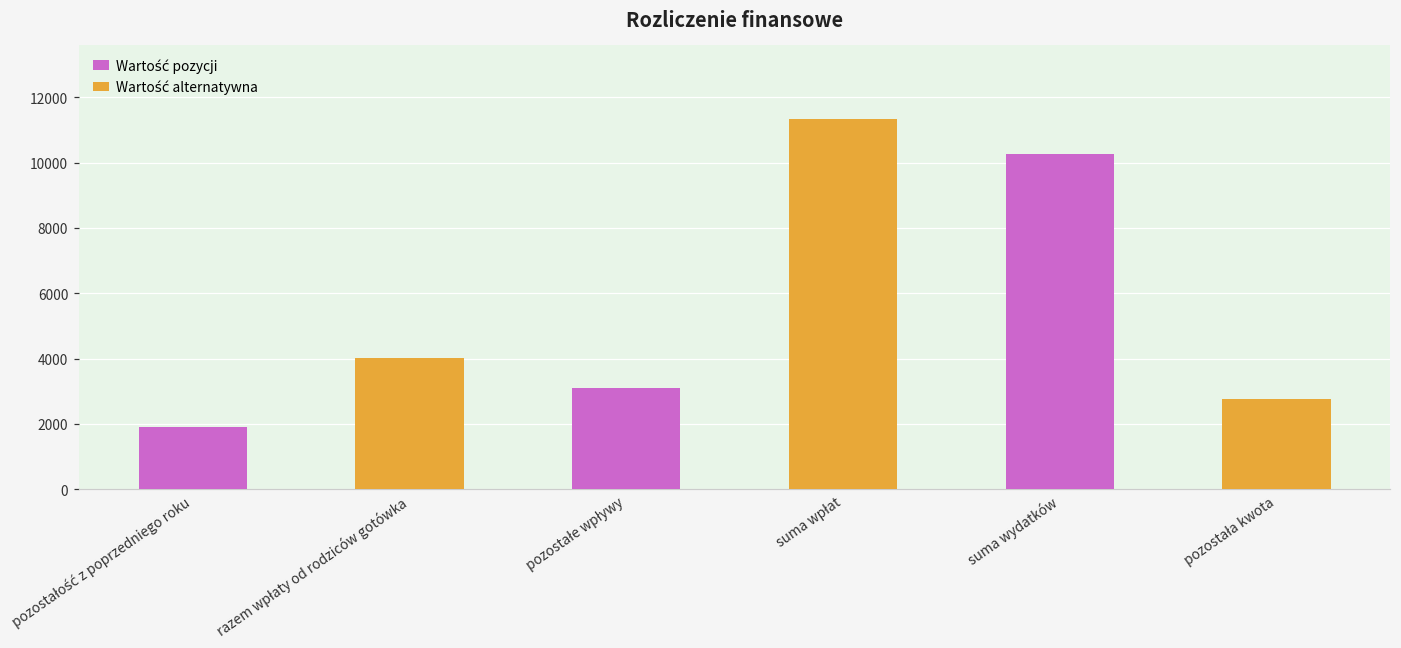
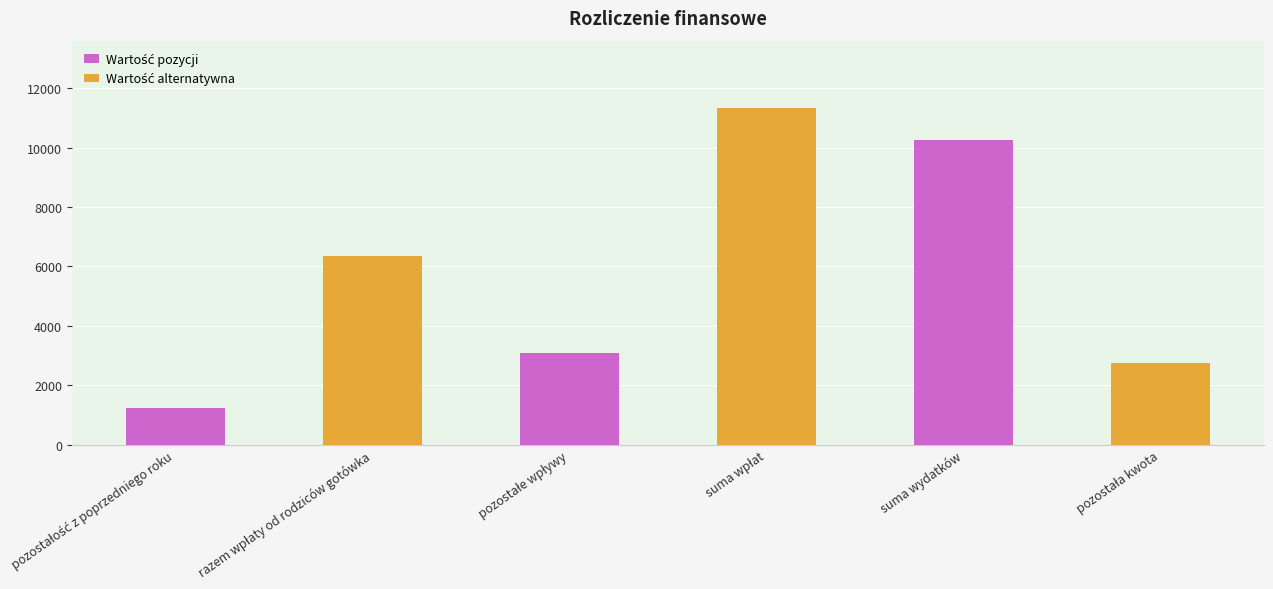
  {
-   "pozostałość z poprzedniego roku": 1900,
-   "razem wpłaty od rodziców gotówka": 4000,
+   "pozostałość z poprzedniego roku": 1200,
+   "razem wpłaty od rodziców gotówka": 6400,
    "pozostałe wpływy": 3100,
    "suma wpłat": 11300,
    "suma wydatków": 10300,
    "pozostała kwota": 2800
  }
